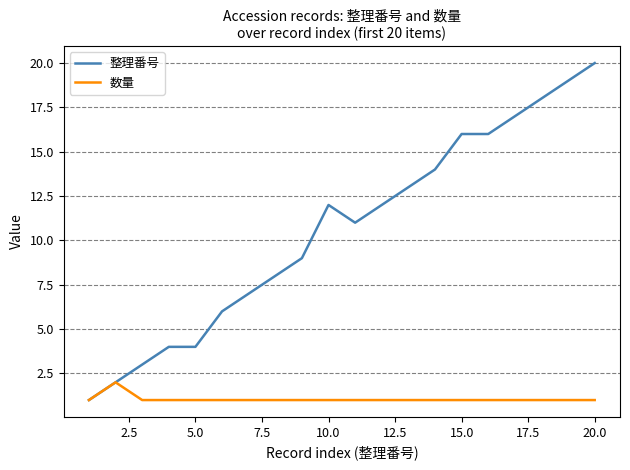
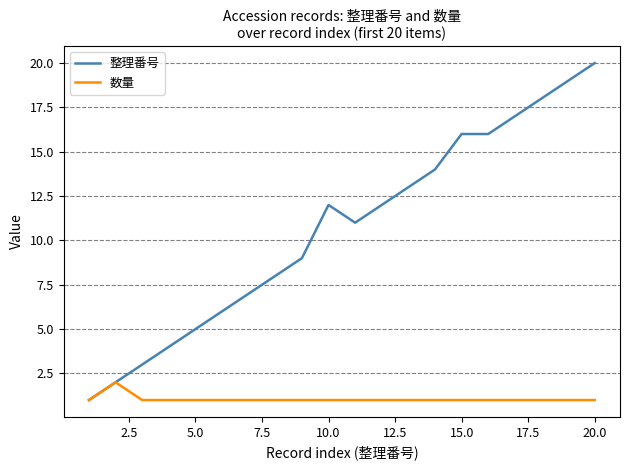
  {
    "整理番号": {
-     "5.0": 4,
+     "5.0": 5,
      "10.0": 12,
      "15.0": 16,
      "20.0": 20
    },
    "数量": {
      "5.0": 1,
      "10.0": 1,
      "15.0": 1,
      "20.0": 1
    }
  }
